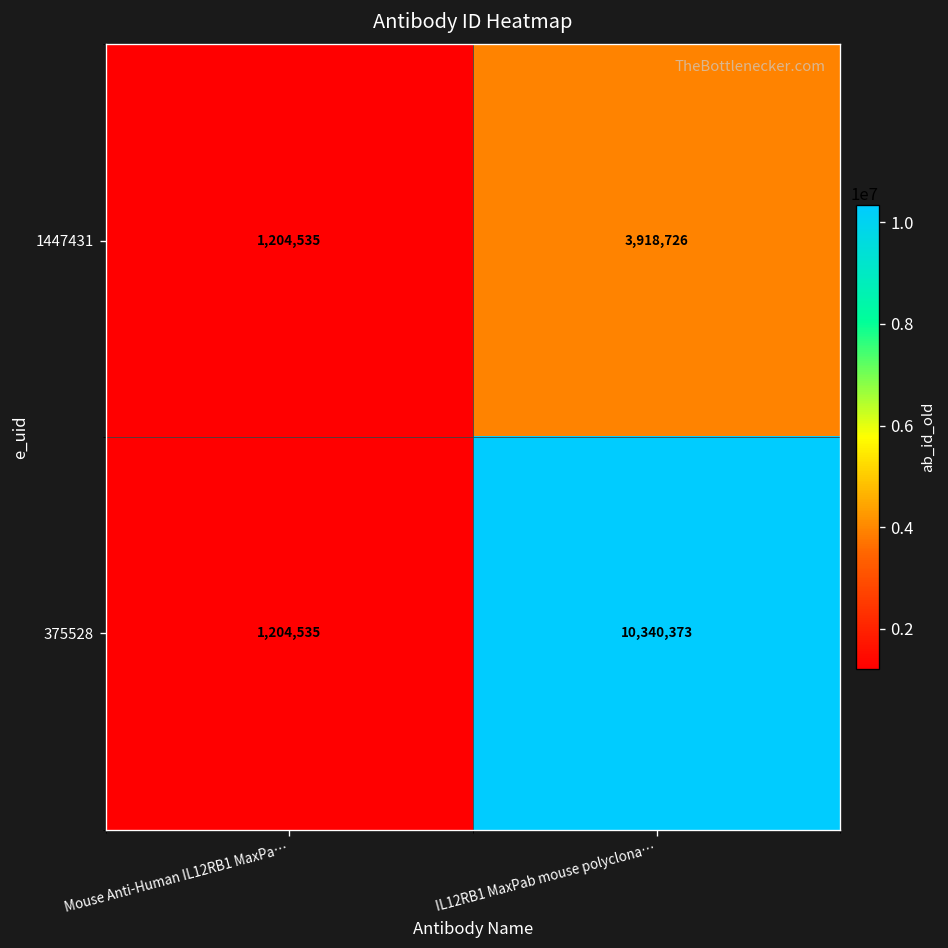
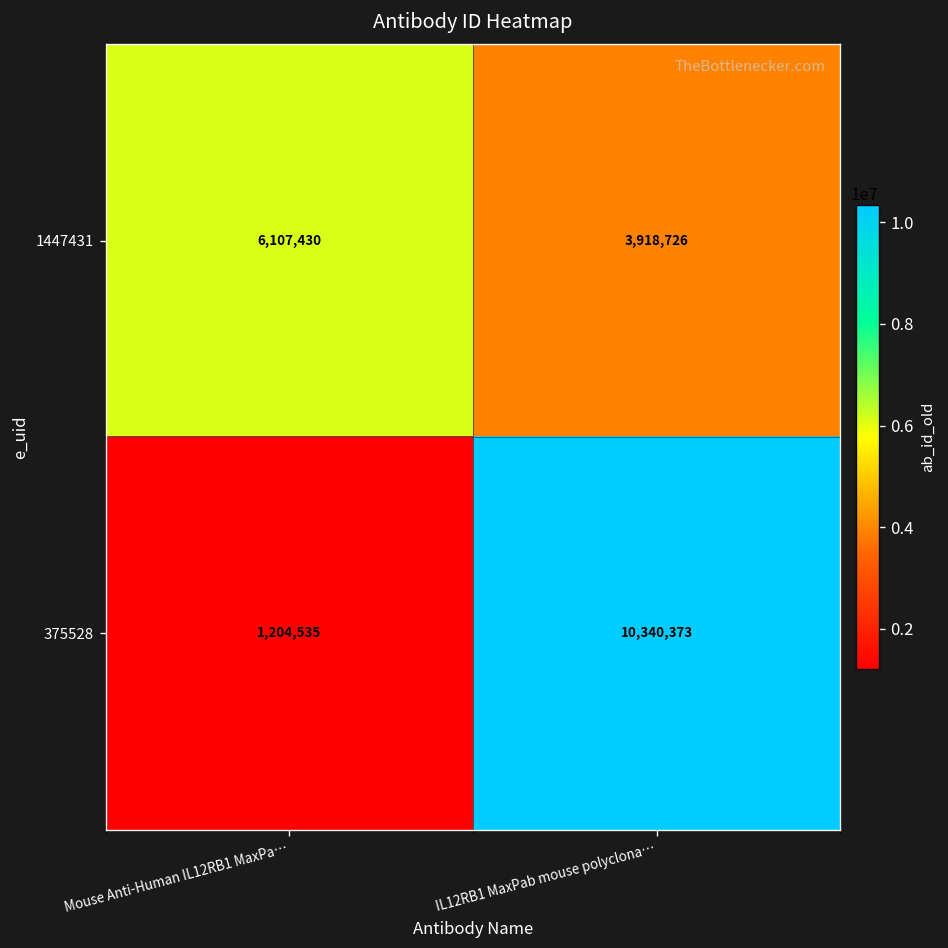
  {
    "1447431": {
-     "Mouse Anti-Human IL12RB1 MaxPa…": "1,204,535"
+     "Mouse Anti-Human IL12RB1 MaxPa…": "6,107,430"
    },
    "375528": {
      "Mouse Anti-Human IL12RB1 MaxPa…": "1,204,535",
      "IL12RB1 MaxPab mouse polyclona…": "10,340,373"
    }
  }
